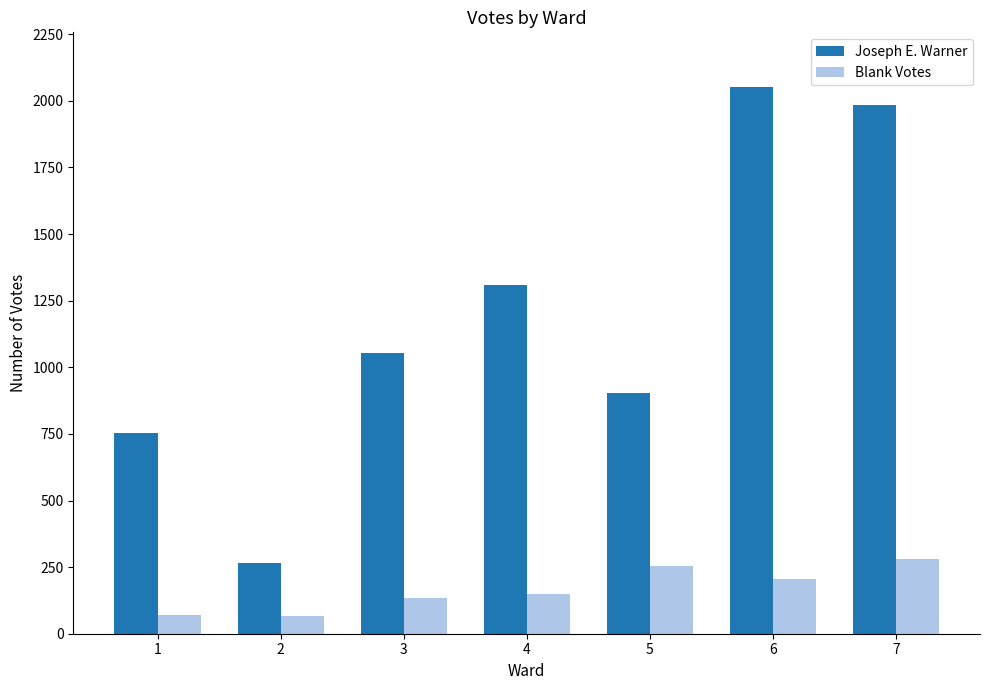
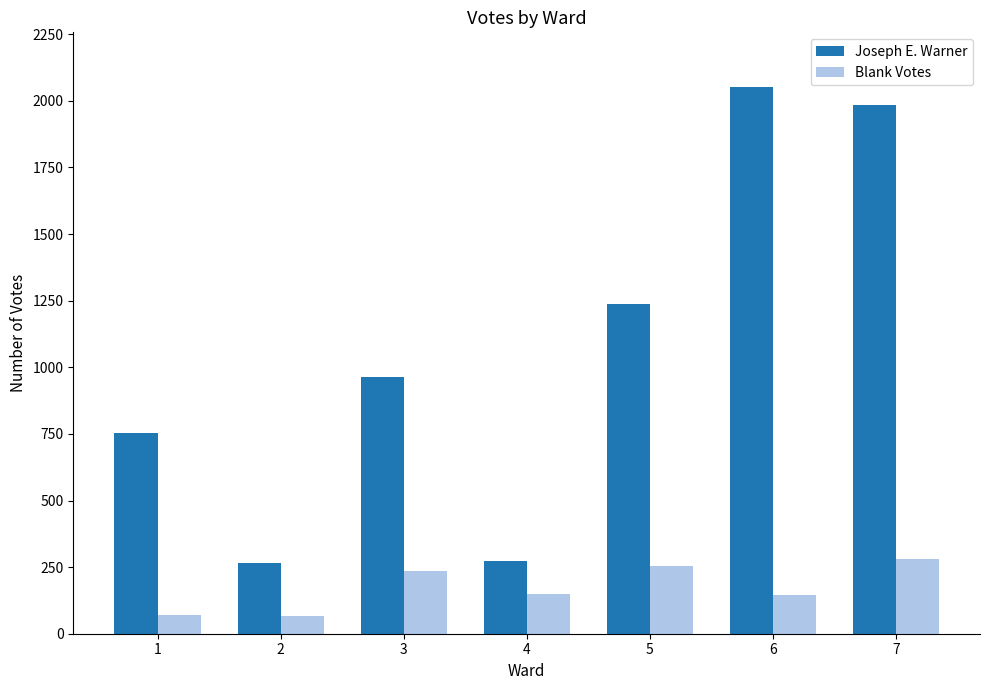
  {
    "Joseph E. Warner": {
      "1": 750,
      "2": 270,
-     "3": 1060,
-     "4": 1310,
-     "5": 900,
+     "3": 960,
+     "4": 270,
+     "5": 1240,
      "6": 2050,
      "7": 1980
    },
    "Blank Votes": {
      "1": 70,
      "2": 70,
-     "3": 130,
+     "3": 240,
      "4": 150,
      "5": 260,
-     "6": 210,
+     "6": 140,
      "7": 280
    }
  }
